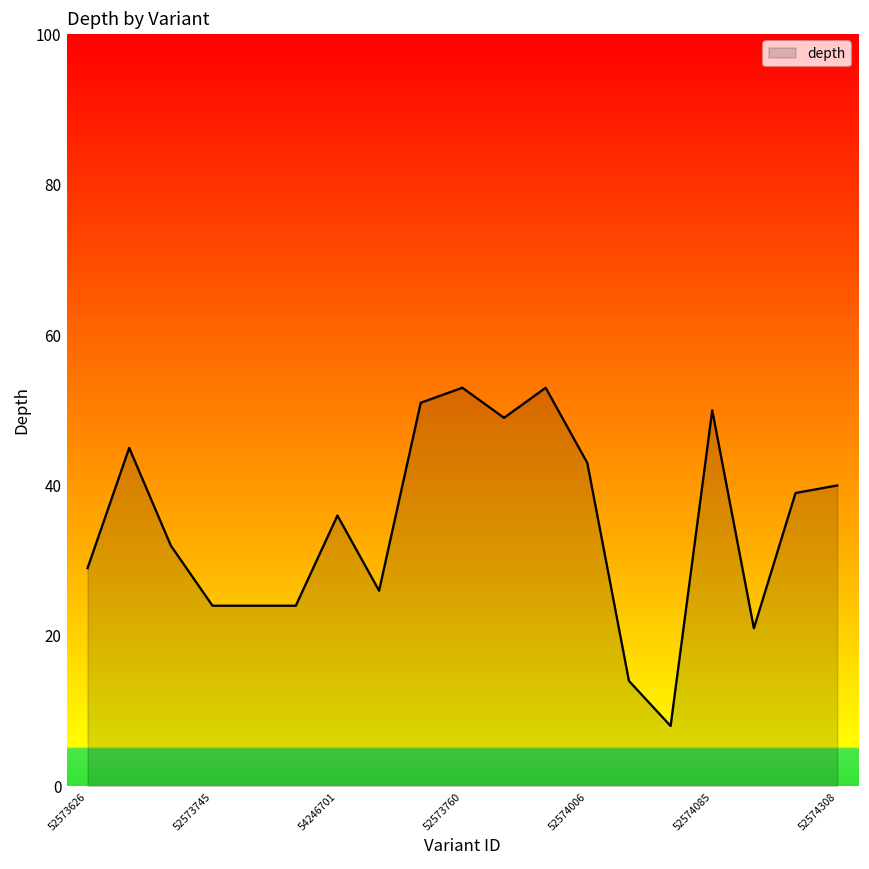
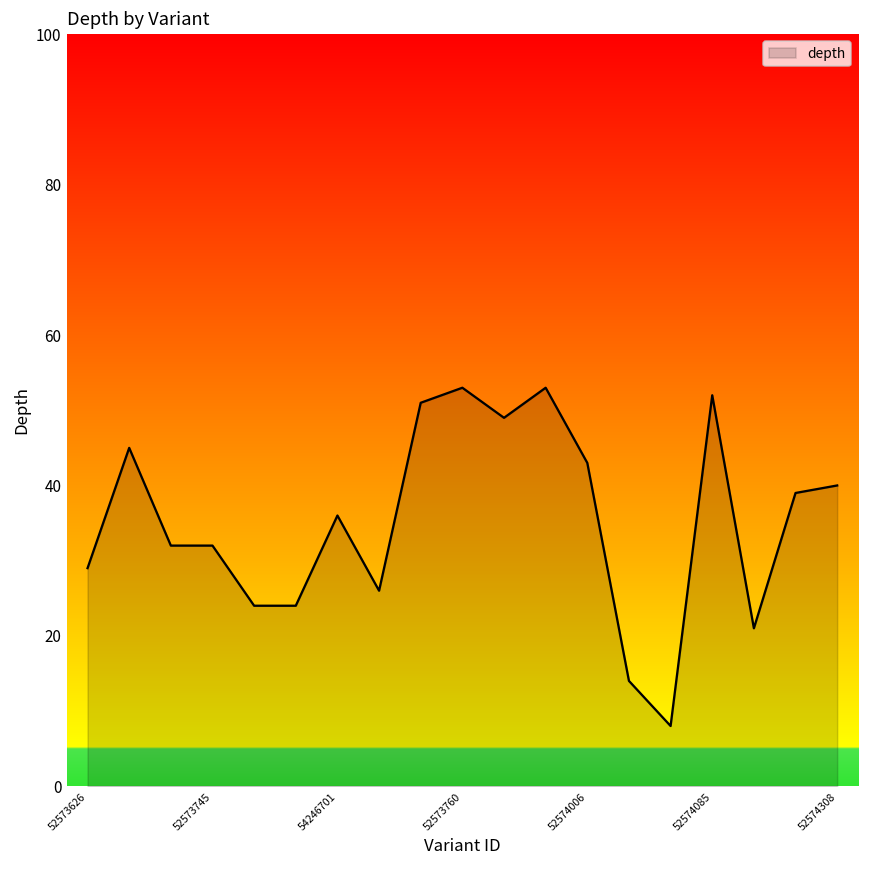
  {
    "52573626": 29,
-   "52573745": 24,
+   "52573745": 32,
    "54246701": 36,
    "52573760": 53,
    "52574006": 43,
-   "52574085": 50,
+   "52574085": 52,
    "52574308": 40
  }
